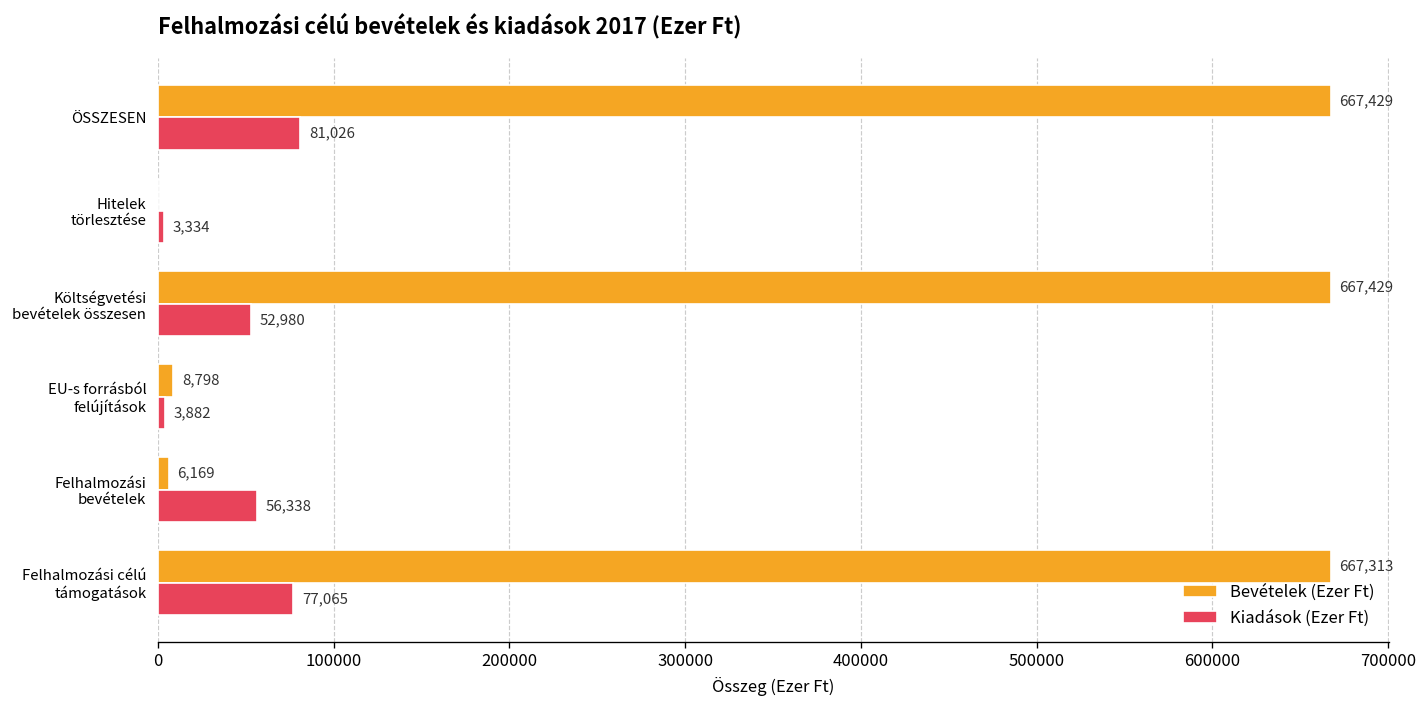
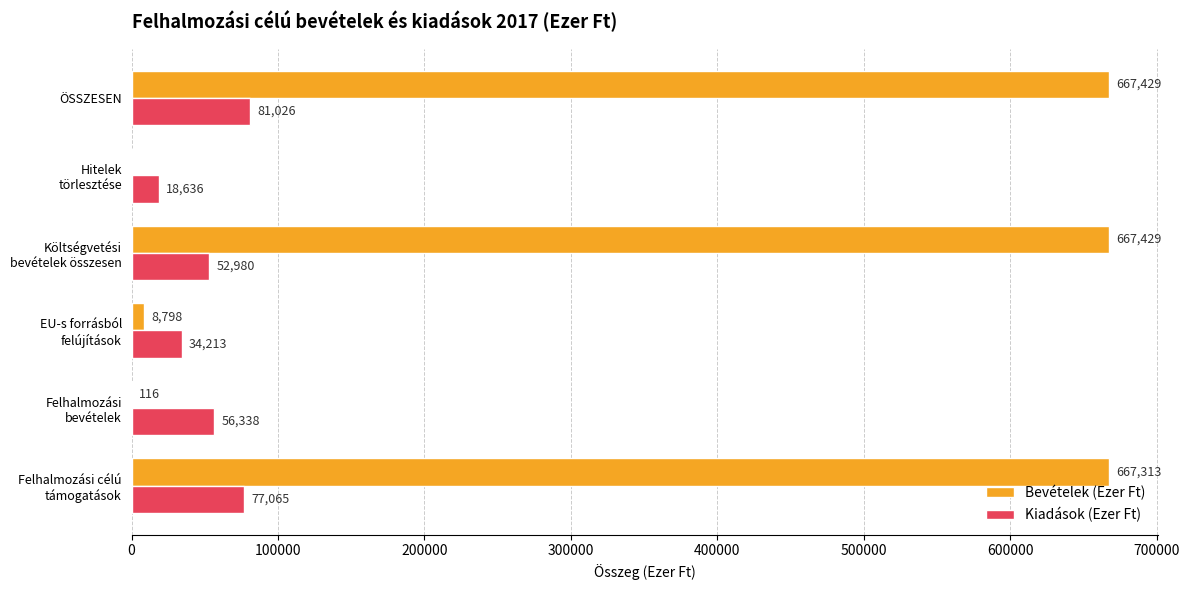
  {
    "Bevételek (Ezer Ft)": {
      "ÖSSZESEN": "667,429",
      "Költségvetési bevételek összesen": "667,429",
      "EU-s forrásból felújítások": "8,798",
-     "Felhalmozási bevételek": "6,169",
+     "Felhalmozási bevételek": "116",
      "Felhalmozási célú támogatások": "667,313"
    },
    "Kiadások (Ezer Ft)": {
      "ÖSSZESEN": "81,026",
-     "Hitelek törlesztése": "3,334",
+     "Hitelek törlesztése": "18,636",
      "Költségvetési bevételek összesen": "52,980",
-     "EU-s forrásból felújítások": "3,882",
+     "EU-s forrásból felújítások": "34,213",
      "Felhalmozási bevételek": "56,338",
      "Felhalmozási célú támogatások": "77,065"
    }
  }
